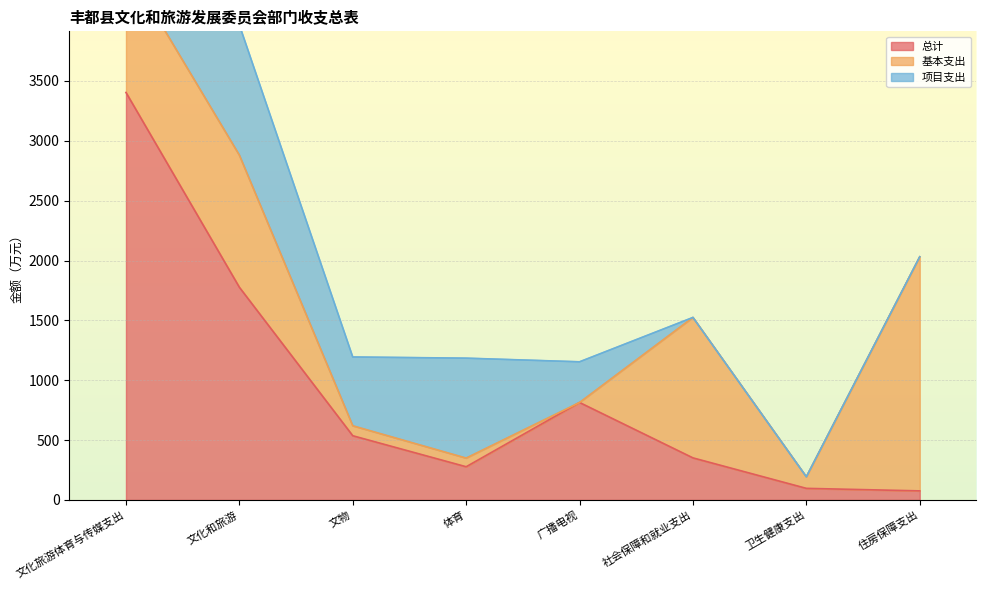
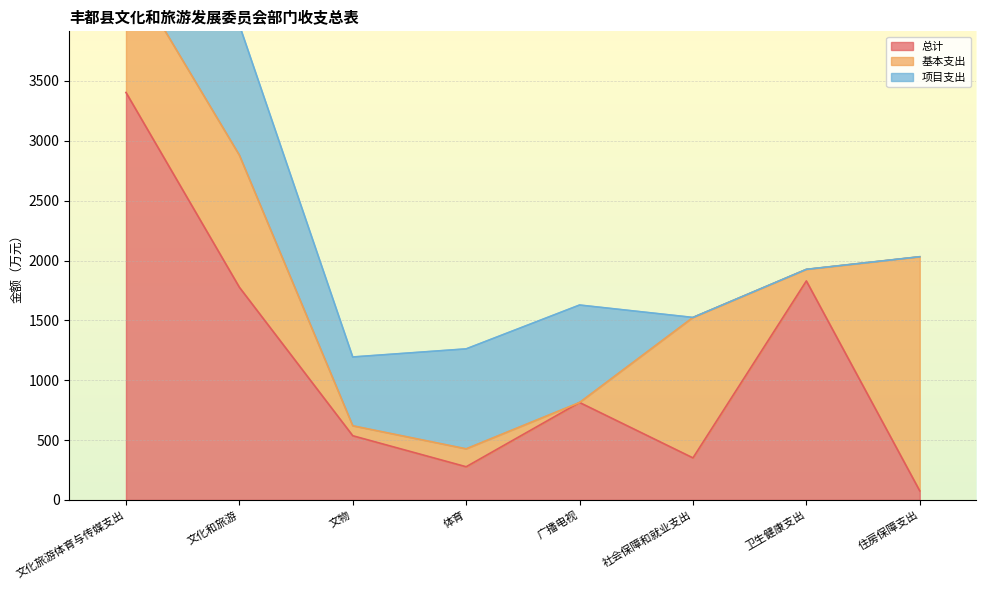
  {
    "总计": {
      "文化旅游体育与传媒支出": 3400,
      "文化和旅游": 1780,
      "文物": 540,
      "体育": 280,
      "社会保障和就业支出": 350,
-     "卫生健康支出": 100,
+     "卫生健康支出": 1830,
      "住房保障支出": 80
    },
    "基本支出": {
      "文化和旅游": 1100,
      "文物": 80,
-     "体育": 70
+     "体育": 150
    },
    "项目支出": {
      "文物": 570,
      "体育": 830,
-     "广播电视": 340
+     "广播电视": 810
    }
  }
